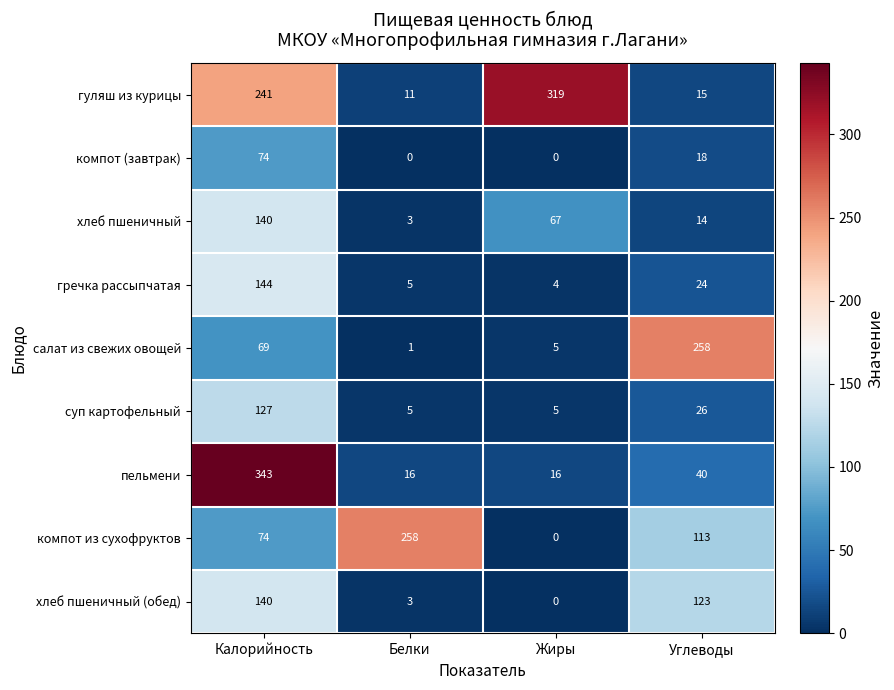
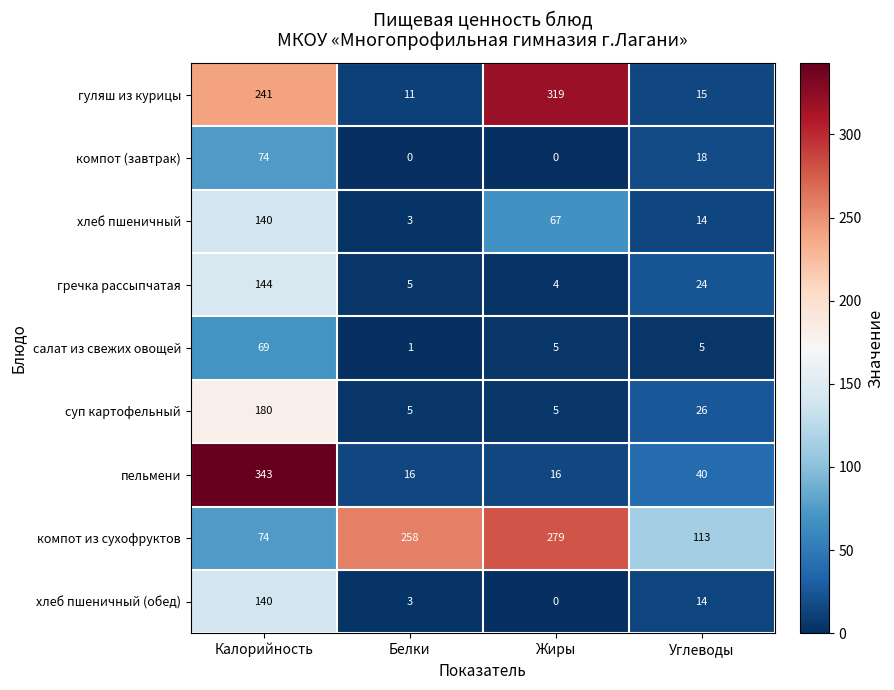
  {
    "гуляш из курицы": {
      "Калорийность": 241,
      "Белки": 11,
      "Жиры": 319,
      "Углеводы": 15
    },
    "компот (завтрак)": {
      "Калорийность": 74,
      "Белки": 0,
      "Жиры": 0,
      "Углеводы": 18
    },
    "хлеб пшеничный": {
      "Калорийность": 140,
      "Белки": 3,
      "Жиры": 67,
      "Углеводы": 14
    },
    "гречка рассыпчатая": {
      "Калорийность": 144,
      "Белки": 5,
      "Жиры": 4,
      "Углеводы": 24
    },
    "салат из свежих овощей": {
      "Калорийность": 69,
      "Белки": 1,
      "Жиры": 5,
-     "Углеводы": 258
+     "Углеводы": 5
    },
    "суп картофельный": {
-     "Калорийность": 127,
+     "Калорийность": 180,
      "Белки": 5,
      "Жиры": 5,
      "Углеводы": 26
    },
    "пельмени": {
      "Калорийность": 343,
      "Белки": 16,
      "Жиры": 16,
      "Углеводы": 40
    },
    "компот из сухофруктов": {
      "Калорийность": 74,
      "Белки": 258,
-     "Жиры": 0,
+     "Жиры": 279,
      "Углеводы": 113
    },
    "хлеб пшеничный (обед)": {
      "Калорийность": 140,
      "Белки": 3,
      "Жиры": 0,
-     "Углеводы": 123
+     "Углеводы": 14
    }
  }
